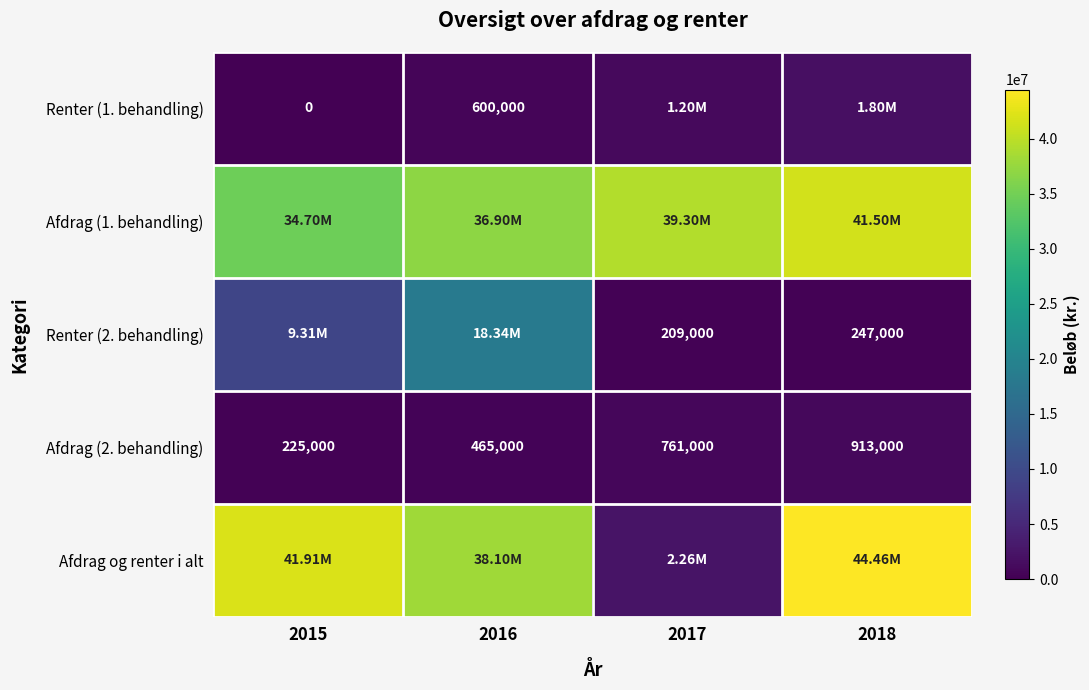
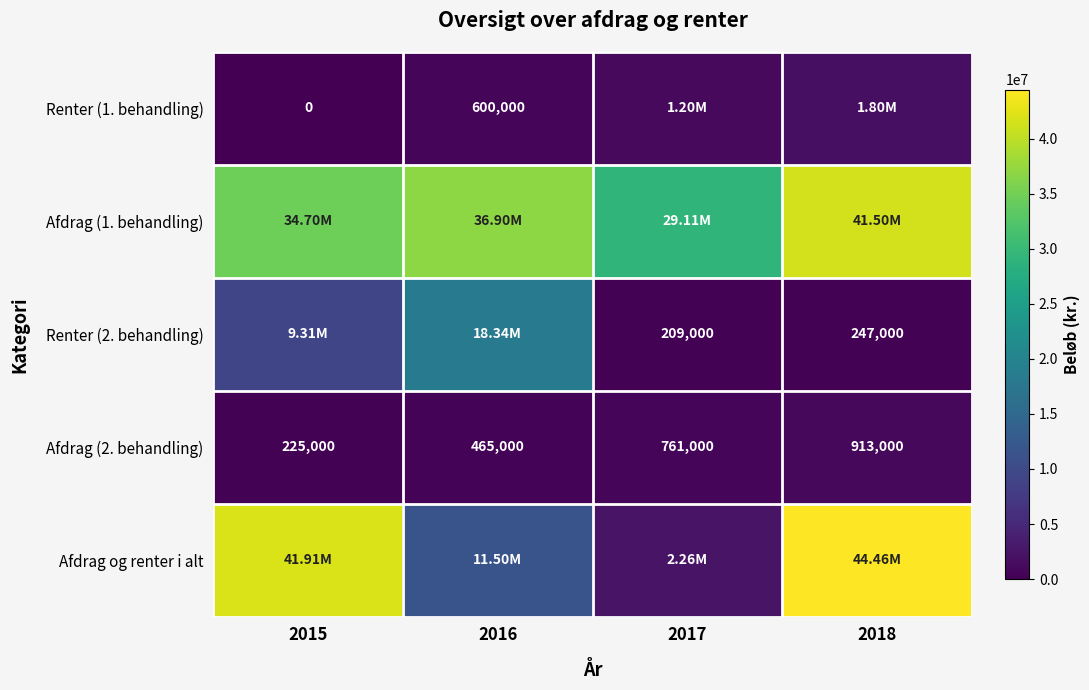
  {
    "Renter (1. behandling)": {
      "2015": "0",
      "2016": "600,000",
      "2017": "1.20M",
      "2018": "1.80M"
    },
    "Afdrag (1. behandling)": {
      "2015": "34.70M",
      "2016": "36.90M",
-     "2017": "39.30M",
+     "2017": "29.11M",
      "2018": "41.50M"
    },
    "Renter (2. behandling)": {
      "2015": "9.31M",
      "2016": "18.34M",
      "2017": "209,000",
      "2018": "247,000"
    },
    "Afdrag (2. behandling)": {
      "2015": "225,000",
      "2016": "465,000",
      "2017": "761,000",
      "2018": "913,000"
    },
    "Afdrag og renter i alt": {
      "2015": "41.91M",
-     "2016": "38.10M",
+     "2016": "11.50M",
      "2017": "2.26M",
      "2018": "44.46M"
    }
  }
